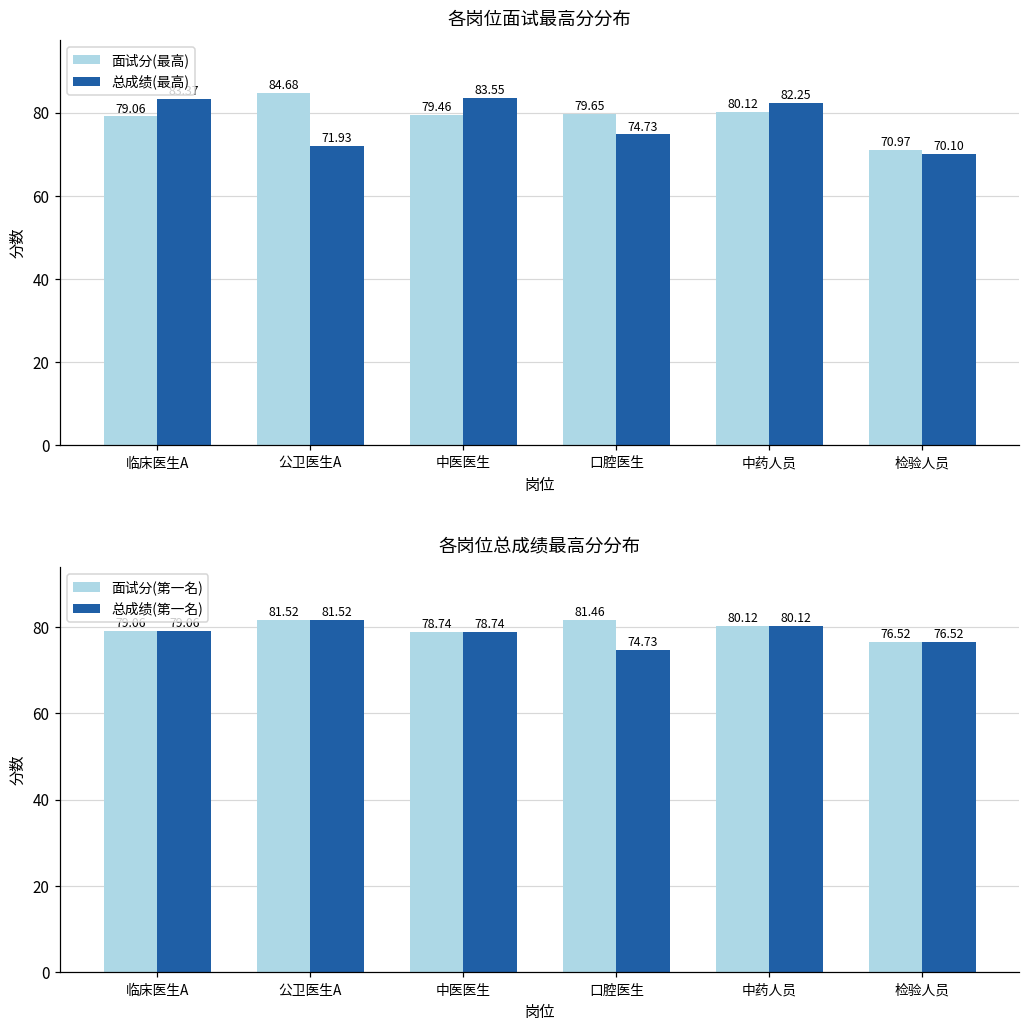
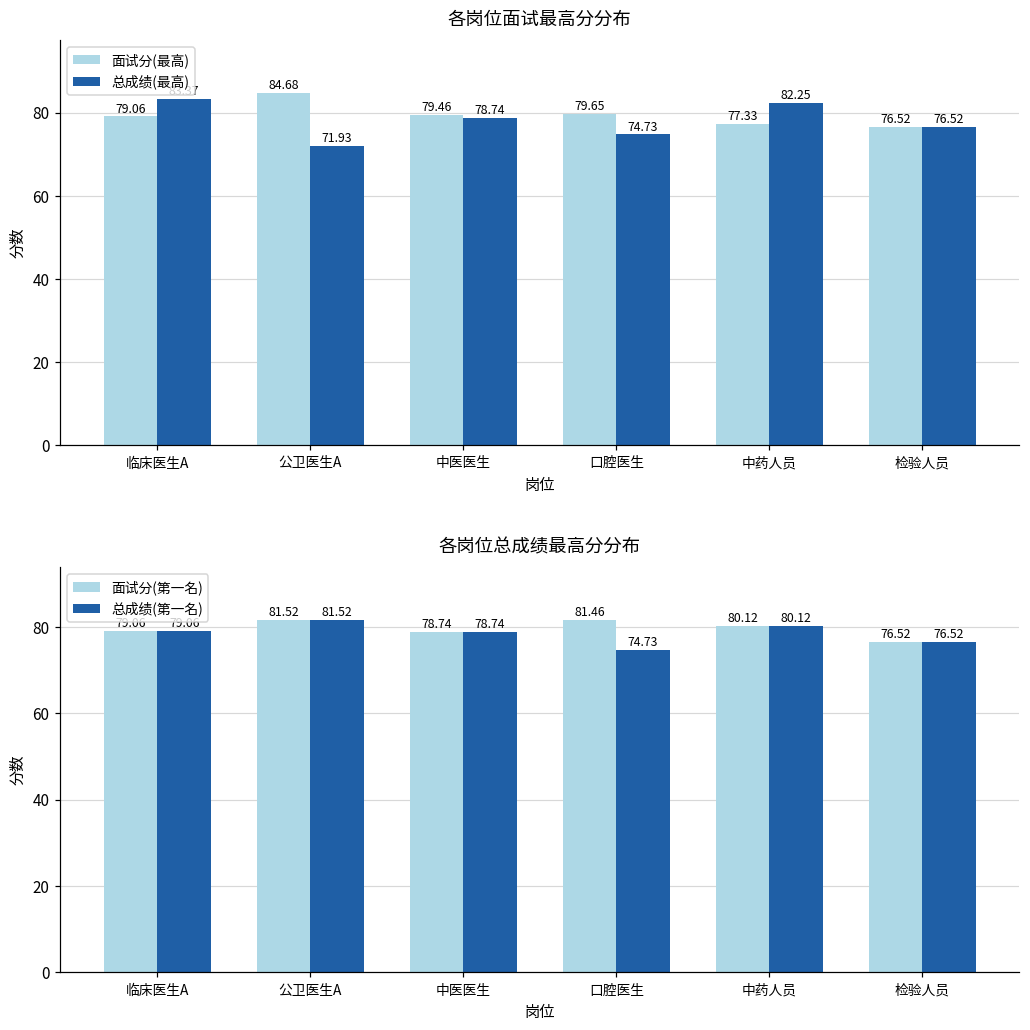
  {
    "各岗位面试最高分分布": {
      "面试分(最高)": {
        "临床医生A": 79.06,
        "公卫医生A": 84.68,
        "中医医生": 79.46,
        "口腔医生": 79.65,
-       "中药人员": 80.12,
-       "检验人员": 70.97
+       "中药人员": 77.33,
+       "检验人员": 76.52
      },
      "总成绩(最高)": {
        "公卫医生A": 71.93,
-       "中医医生": 83.55,
+       "中医医生": 78.74,
        "口腔医生": 74.73,
        "中药人员": 82.25,
-       "检验人员": 70.10
+       "检验人员": 76.52
      }
    },
    "各岗位总成绩最高分分布": {
      "面试分(第一名)": {
        "公卫医生A": 81.52,
        "中医医生": 78.74,
        "口腔医生": 81.46,
        "中药人员": 80.12,
        "检验人员": 76.52
      },
      "总成绩(第一名)": {
        "公卫医生A": 81.52,
        "中医医生": 78.74,
        "口腔医生": 74.73,
        "中药人员": 80.12,
        "检验人员": 76.52
      }
    }
  }
